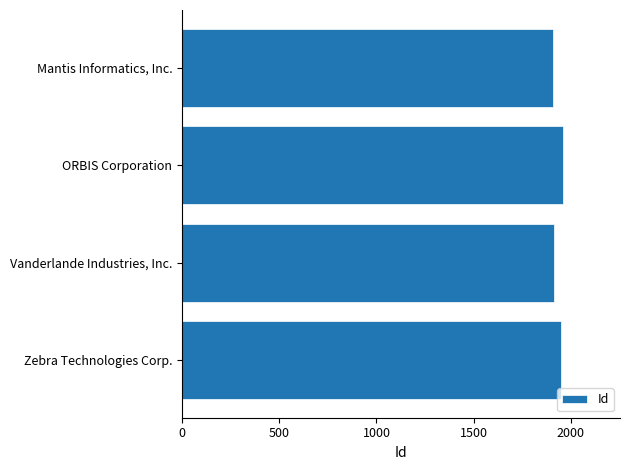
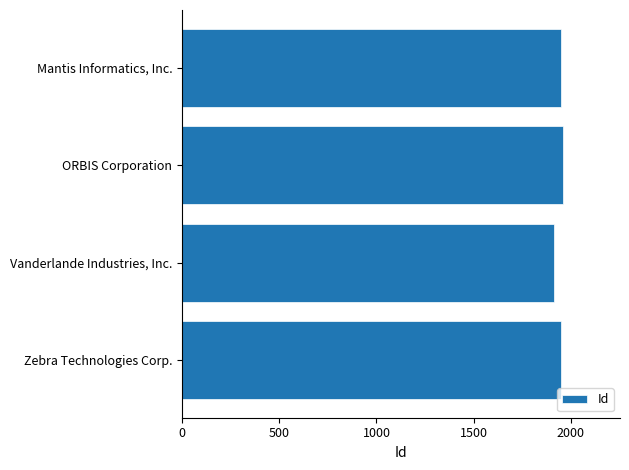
  {
-   "Mantis Informatics, Inc.": 1910,
+   "Mantis Informatics, Inc.": 1950,
    "ORBIS Corporation": 1960,
    "Vanderlande Industries, Inc.": 1910,
    "Zebra Technologies Corp.": 1950
  }
